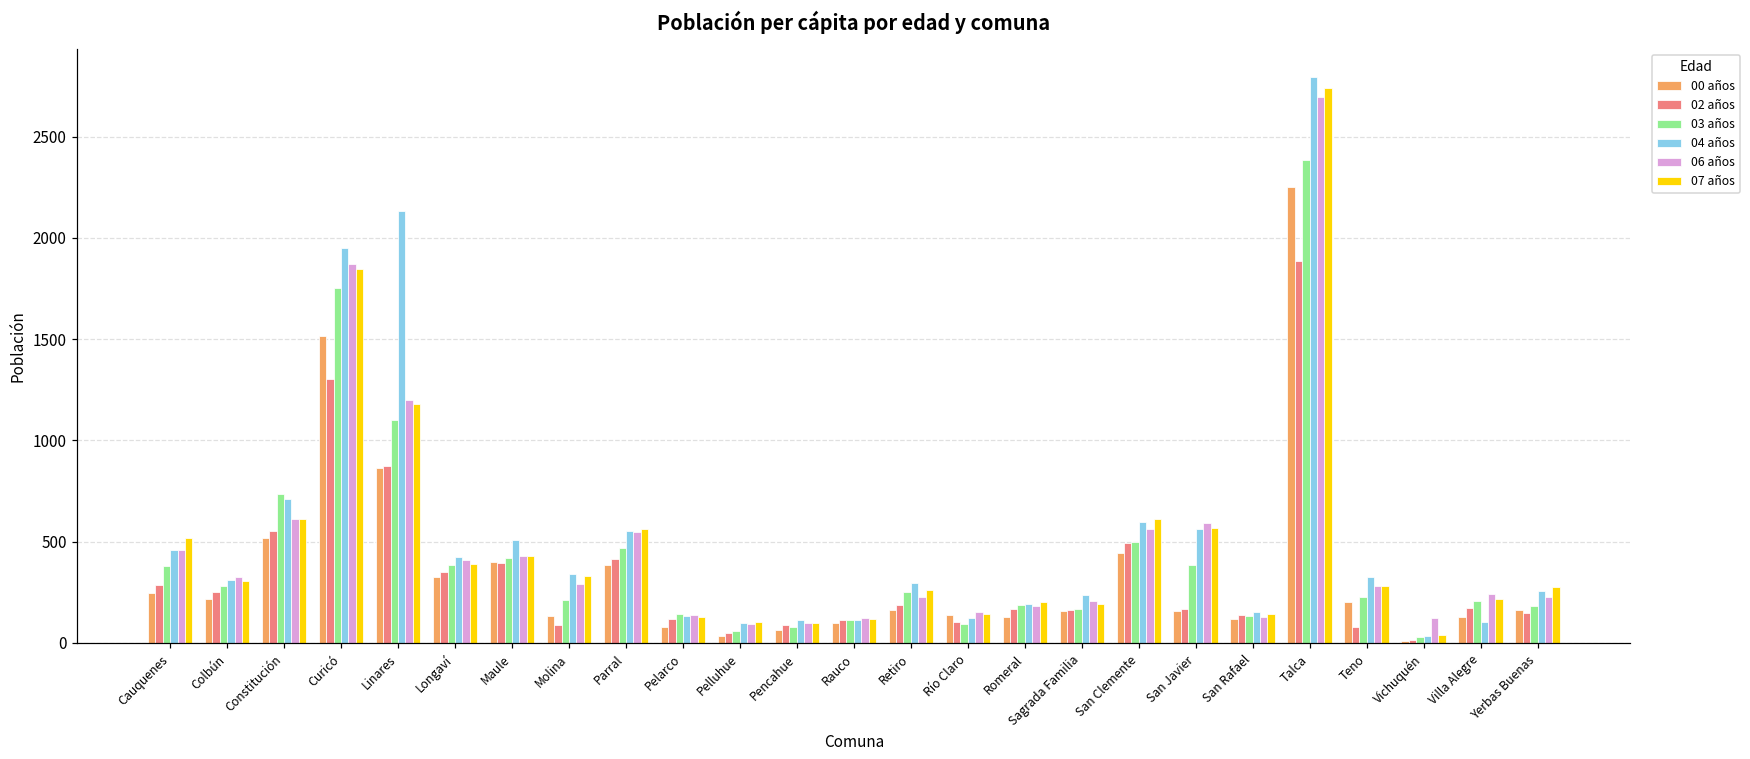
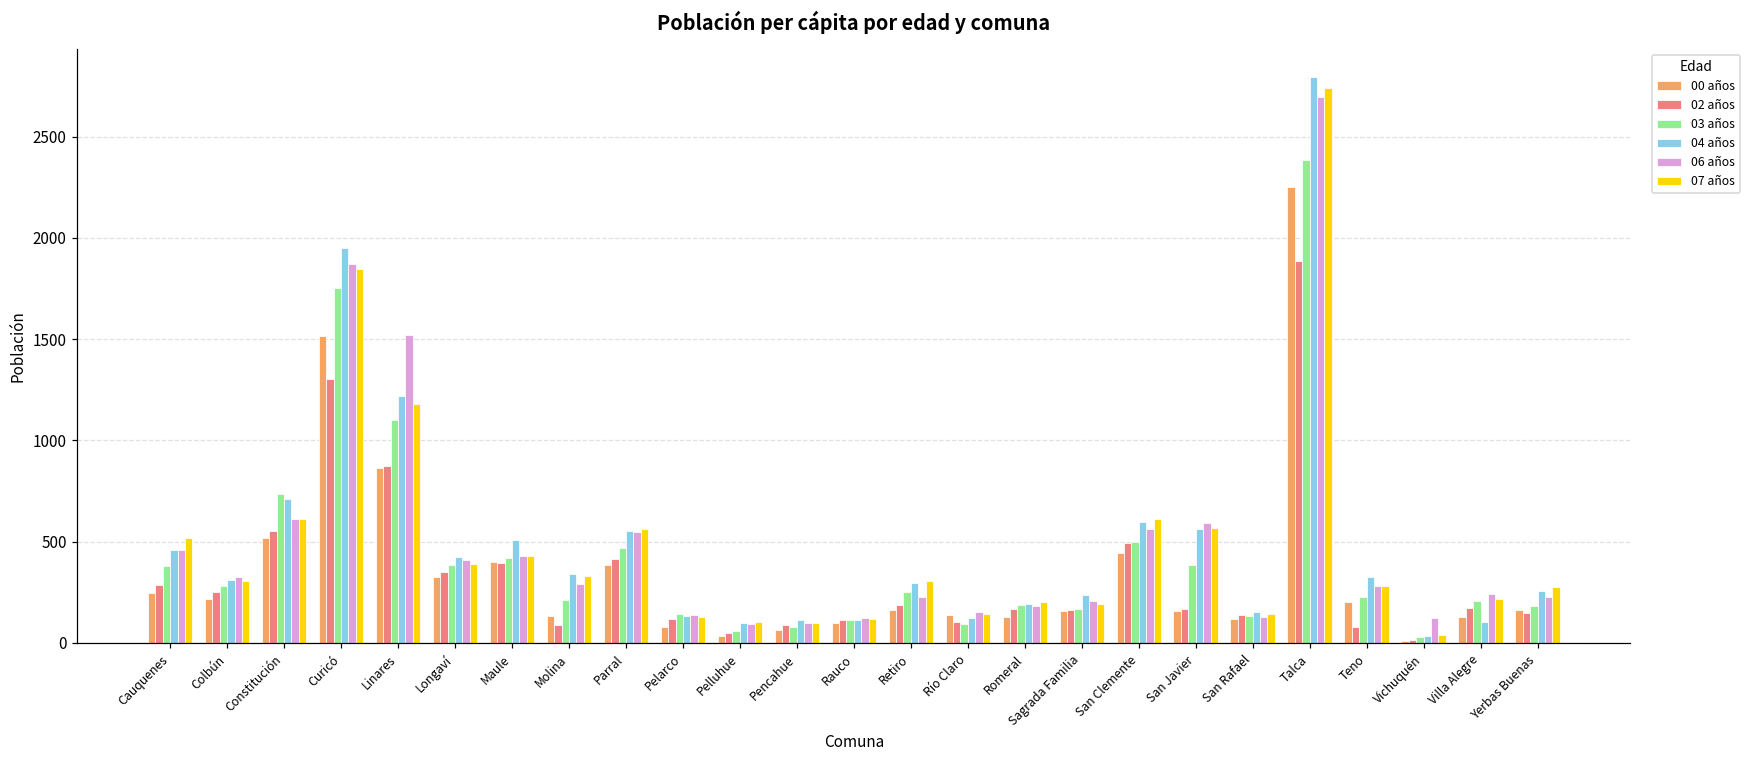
  {
    "03 años": {
      "Cauquenes": 380,
      "Colbún": 280,
      "Constitución": 740,
      "Curicó": 1750,
      "Linares": 1100,
      "Longaví": 380,
      "Maule": 420,
      "Molina": 210,
      "Parral": 470,
      "Pelarco": 140,
      "Pelluhue": 60,
      "Pencahue": 80,
      "Rauco": 110,
      "Retiro": 250,
      "Río Claro": 100,
      "Romeral": 190,
      "Sagrada Familia": 170,
      "San Clemente": 500,
      "San Javier": 380,
      "San Rafael": 130,
      "Talca": 2380,
      "Teno": 230,
      "Vichuquén": 30,
      "Villa Alegre": 210,
      "Yerbas Buenas": 180
    },
    "04 años": {
      "Cauquenes": 460,
      "Colbún": 310,
      "Constitución": 710,
      "Curicó": 1950,
-     "Linares": 2130,
+     "Linares": 1220,
      "Longaví": 430,
      "Maule": 510,
      "Molina": 340,
      "Parral": 550,
      "Pelarco": 130,
      "Pelluhue": 100,
      "Pencahue": 110,
      "Rauco": 120,
      "Retiro": 300,
      "Río Claro": 120,
      "Romeral": 190,
      "Sagrada Familia": 240,
      "San Clemente": 600,
      "San Javier": 570,
      "San Rafael": 150,
      "Talca": 2790,
      "Teno": 330,
      "Vichuquén": 40,
      "Villa Alegre": 100,
      "Yerbas Buenas": 260
    },
    "06 años": {
      "Cauquenes": 460,
      "Colbún": 330,
      "Constitución": 610,
      "Curicó": 1870,
-     "Linares": 1200,
+     "Linares": 1520,
      "Longaví": 410,
      "Maule": 430,
      "Molina": 290,
      "Parral": 550,
      "Pelarco": 140,
      "Pelluhue": 100,
      "Pencahue": 100,
      "Rauco": 120,
      "Retiro": 230,
      "Río Claro": 150,
      "Romeral": 180,
      "Sagrada Familia": 210,
      "San Clemente": 560,
      "San Javier": 590,
      "San Rafael": 130,
      "Talca": 2700,
      "Teno": 280,
      "Vichuquén": 120,
      "Villa Alegre": 240,
      "Yerbas Buenas": 230
    },
    "07 años": {
      "Cauquenes": 520,
      "Colbún": 310,
      "Constitución": 610,
      "Curicó": 1850,
      "Linares": 1180,
      "Longaví": 390,
      "Maule": 430,
      "Molina": 330,
      "Parral": 560,
      "Pelarco": 130,
      "Pelluhue": 100,
      "Pencahue": 100,
      "Rauco": 120,
-     "Retiro": 260,
+     "Retiro": 310,
      "Río Claro": 150,
      "Romeral": 200,
      "Sagrada Familia": 190,
      "San Clemente": 610,
      "San Javier": 570,
      "San Rafael": 140,
      "Talca": 2740,
      "Teno": 280,
      "Vichuquén": 40,
      "Villa Alegre": 220,
      "Yerbas Buenas": 280
    }
  }
